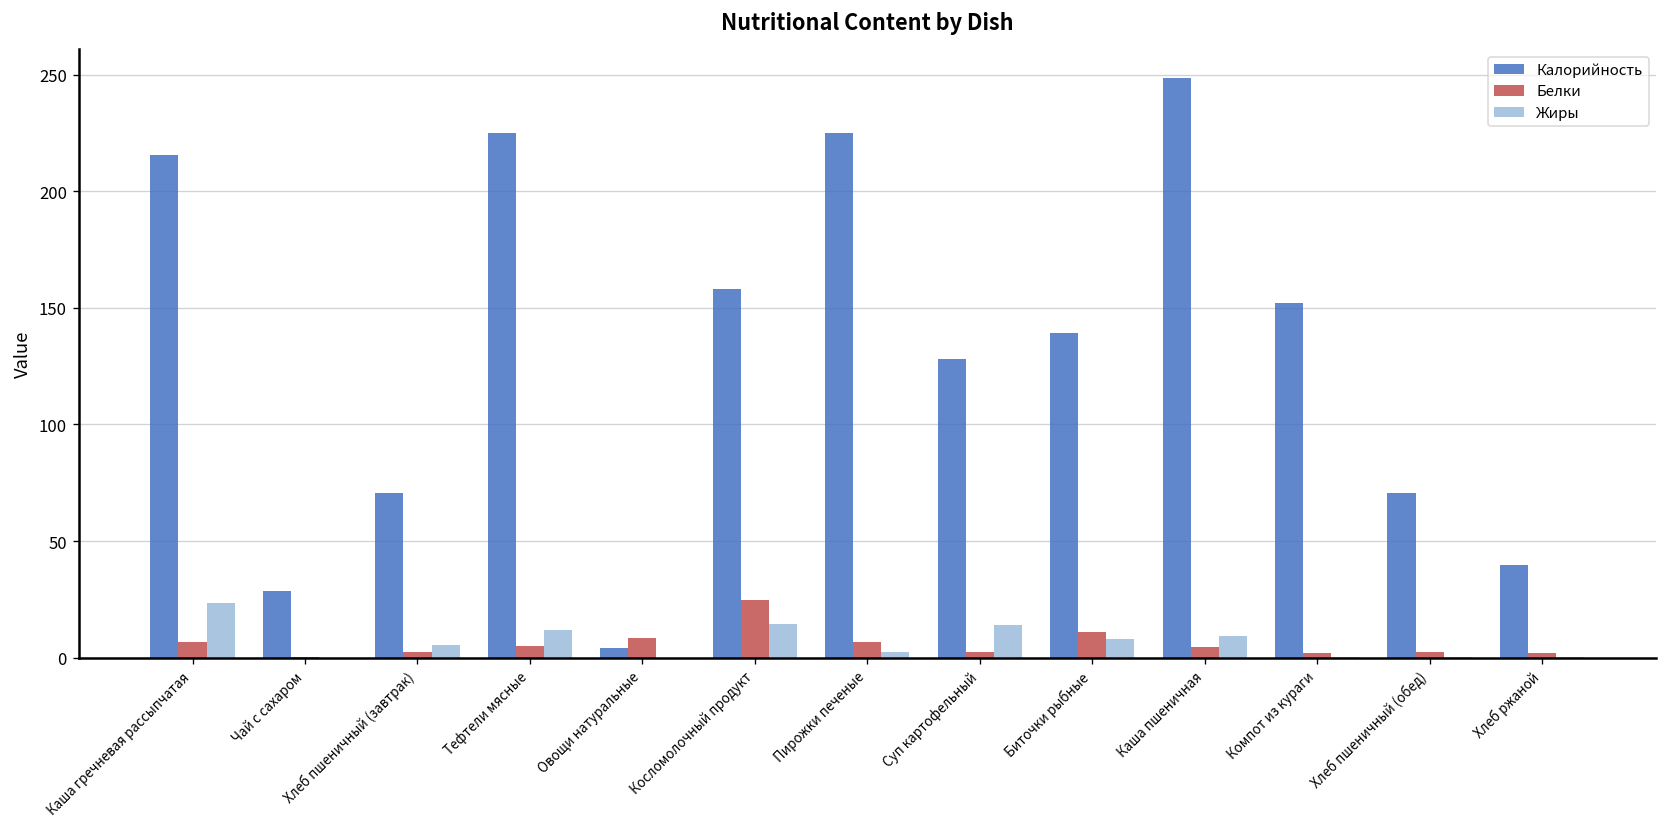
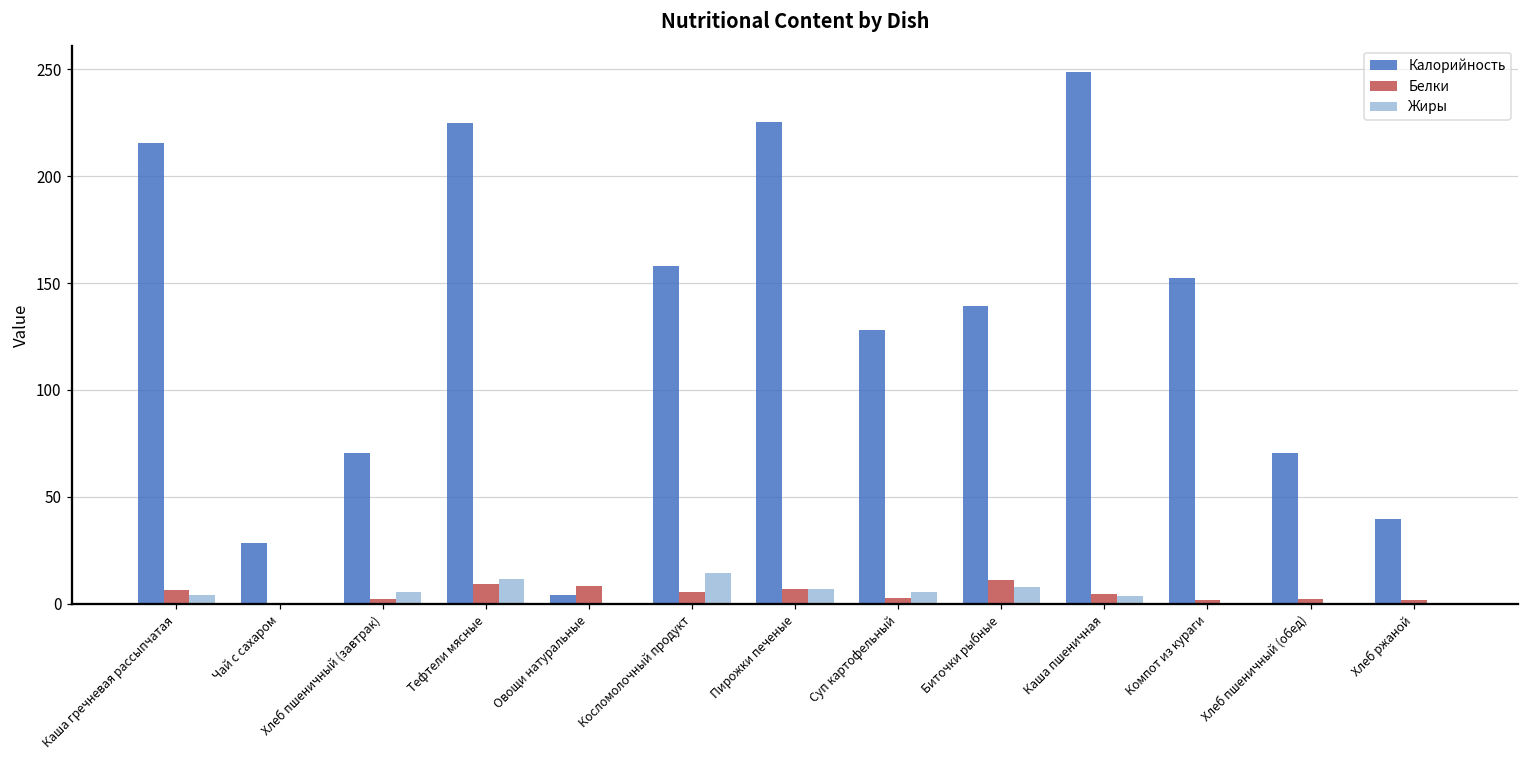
  {
    "Калорийность": {
      "Каша гречневая рассыпчатая": 216,
      "Чай с сахаром": 28,
      "Хлеб пшеничный (завтрак)": 71,
      "Тефтели мясные": 225,
      "Овощи натуральные": 4,
      "Косломолочный продукт": 158,
      "Пирожки печеные": 225,
      "Суп картофельный": 128,
      "Биточки рыбные": 139,
      "Каша пшеничная": 249,
      "Компот из кураги": 152,
      "Хлеб пшеничный (обед)": 71,
      "Хлеб ржаной": 40
    },
    "Белки": {
      "Каша гречневая рассыпчатая": 7,
      "Хлеб пшеничный (завтрак)": 2,
-     "Тефтели мясные": 5,
+     "Тефтели мясные": 9,
      "Овощи натуральные": 8,
-     "Косломолочный продукт": 25,
+     "Косломолочный продукт": 5,
      "Пирожки печеные": 7,
      "Суп картофельный": 3,
      "Биточки рыбные": 11,
      "Каша пшеничная": 5,
      "Компот из кураги": 2,
      "Хлеб пшеничный (обед)": 2,
      "Хлеб ржаной": 2
    },
    "Жиры": {
-     "Каша гречневая рассыпчатая": 23,
+     "Каша гречневая рассыпчатая": 4,
      "Чай с сахаром": 0,
      "Хлеб пшеничный (завтрак)": 5,
      "Тефтели мясные": 12,
      "Косломолочный продукт": 15,
-     "Пирожки печеные": 3,
-     "Суп картофельный": 14,
+     "Пирожки печеные": 7,
+     "Суп картофельный": 6,
      "Биточки рыбные": 8,
-     "Каша пшеничная": 9
+     "Каша пшеничная": 4
    }
  }
